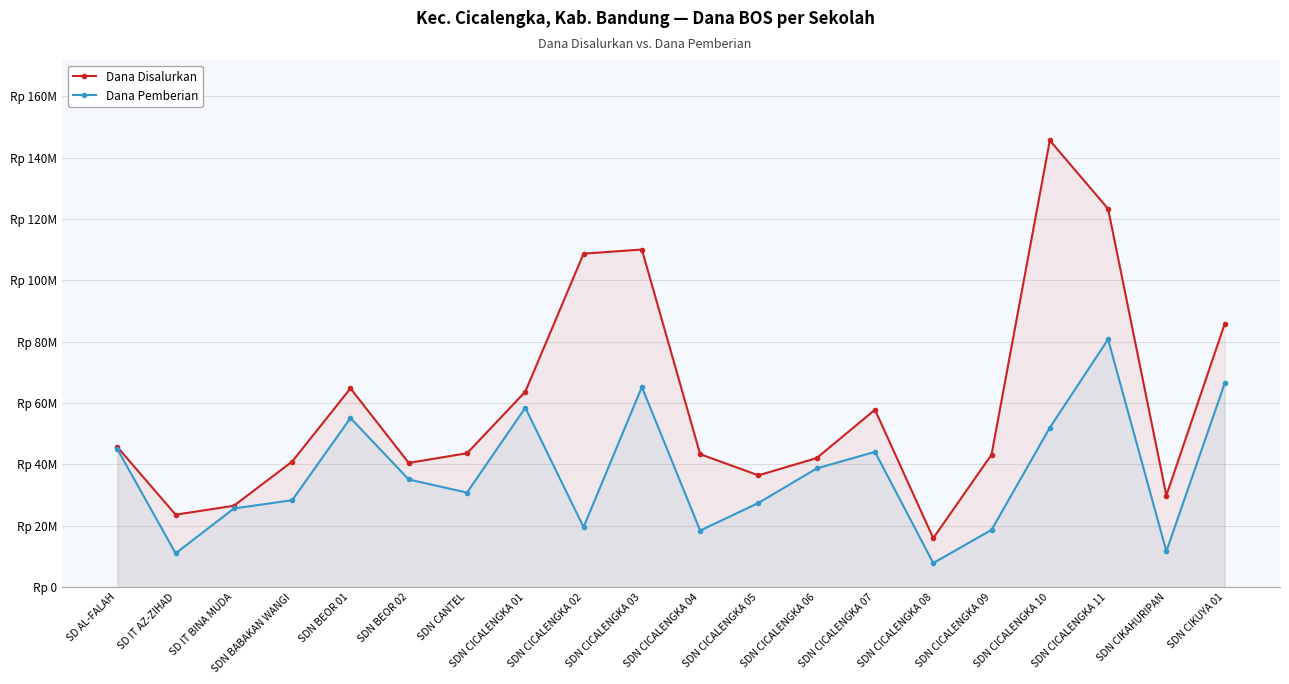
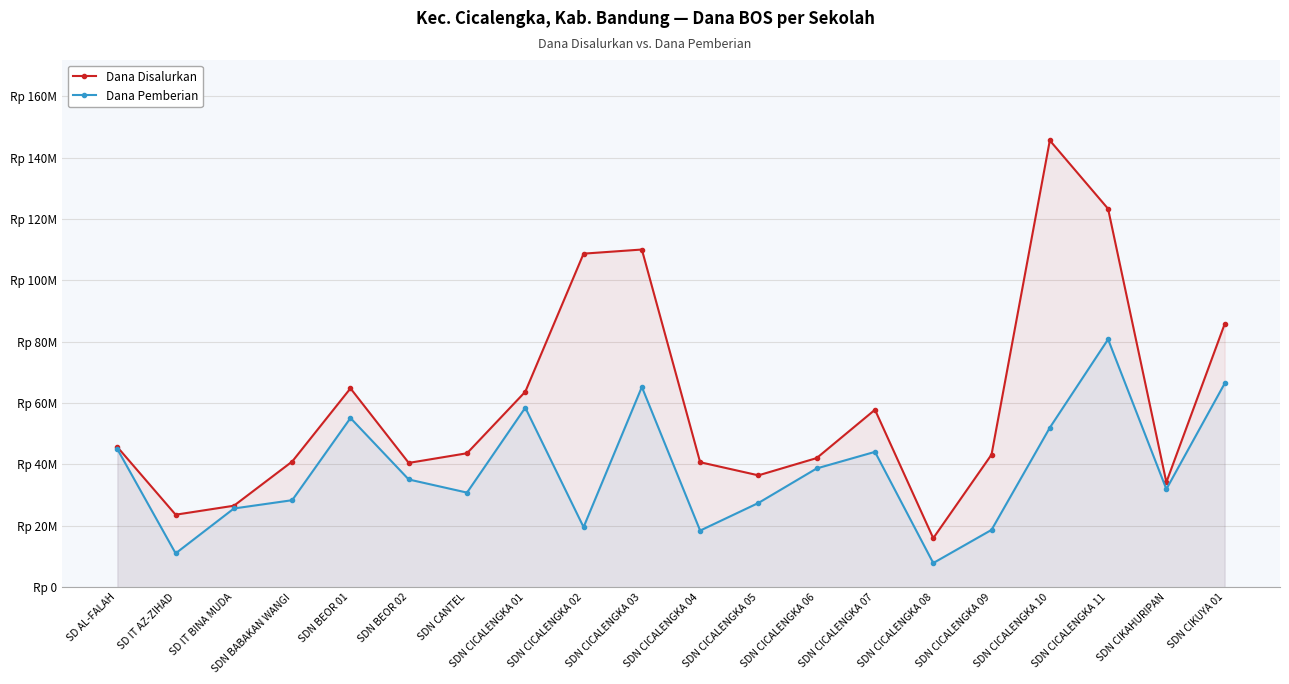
  {
    "Dana Disalurkan": {
      "SD IT AZ-ZIHAD": "Rp 24000000",
      "SD IT BINA MUDA": "Rp 27000000",
      "SDN BABAKAN WANGI": "Rp 41000000",
      "SDN BEOR 01": "Rp 65000000",
      "SDN BEOR 02": "Rp 41000000",
      "SDN CANTEL": "Rp 44000000",
      "SDN CICALENGKA 01": "Rp 64000000",
      "SDN CICALENGKA 02": "Rp 109000000",
      "SDN CICALENGKA 03": "Rp 110000000",
-     "SDN CICALENGKA 04": "Rp 43000000",
+     "SDN CICALENGKA 04": "Rp 41000000",
      "SDN CICALENGKA 05": "Rp 36000000",
      "SDN CICALENGKA 06": "Rp 42000000",
      "SDN CICALENGKA 07": "Rp 58000000",
      "SDN CICALENGKA 08": "Rp 16000000",
      "SDN CICALENGKA 09": "Rp 43000000",
      "SDN CICALENGKA 10": "Rp 146000000",
      "SDN CICALENGKA 11": "Rp 123000000",
-     "SDN CIKAHURIPAN": "Rp 30000000",
+     "SDN CIKAHURIPAN": "Rp 34000000",
      "SDN CIKUYA 01": "Rp 86000000"
    },
    "Dana Pemberian": {
      "SD IT AZ-ZIHAD": "Rp 11000000",
      "SD IT BINA MUDA": "Rp 26000000",
      "SDN BABAKAN WANGI": "Rp 28000000",
      "SDN BEOR 01": "Rp 55000000",
      "SDN BEOR 02": "Rp 35000000",
      "SDN CANTEL": "Rp 31000000",
      "SDN CICALENGKA 01": "Rp 59000000",
      "SDN CICALENGKA 02": "Rp 20000000",
      "SDN CICALENGKA 03": "Rp 65000000",
      "SDN CICALENGKA 04": "Rp 18000000",
      "SDN CICALENGKA 05": "Rp 27000000",
      "SDN CICALENGKA 06": "Rp 39000000",
      "SDN CICALENGKA 07": "Rp 44000000",
      "SDN CICALENGKA 08": "Rp 8000000",
      "SDN CICALENGKA 09": "Rp 19000000",
      "SDN CICALENGKA 10": "Rp 52000000",
      "SDN CICALENGKA 11": "Rp 81000000",
-     "SDN CIKAHURIPAN": "Rp 12000000",
+     "SDN CIKAHURIPAN": "Rp 32000000",
      "SDN CIKUYA 01": "Rp 66000000"
    }
  }
